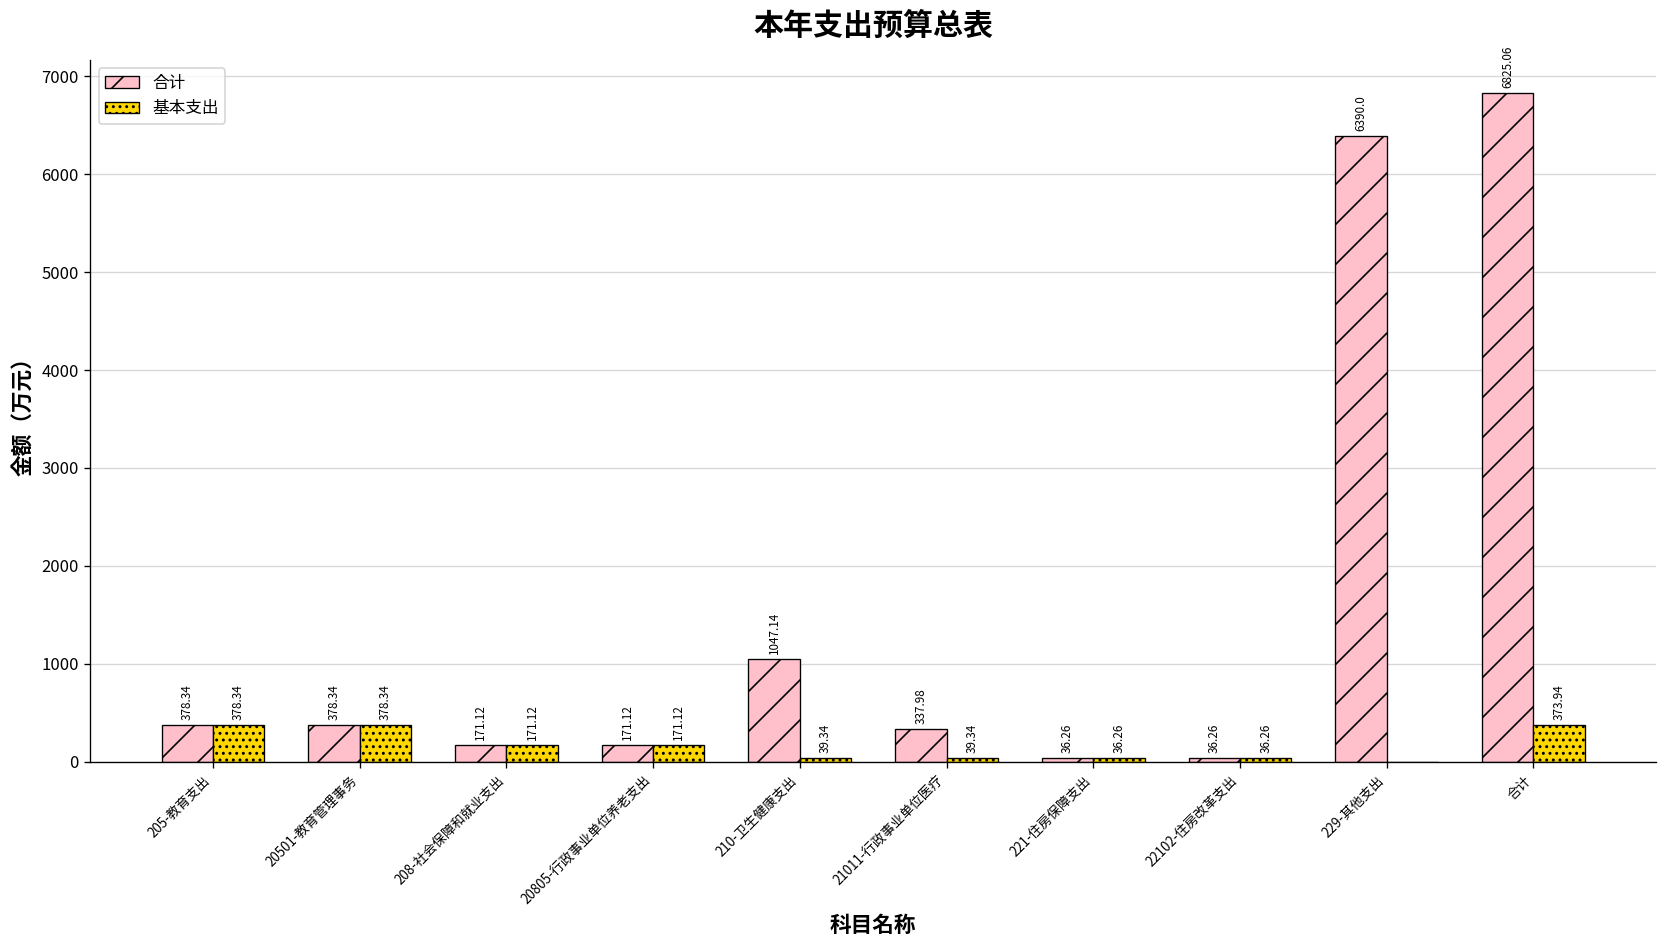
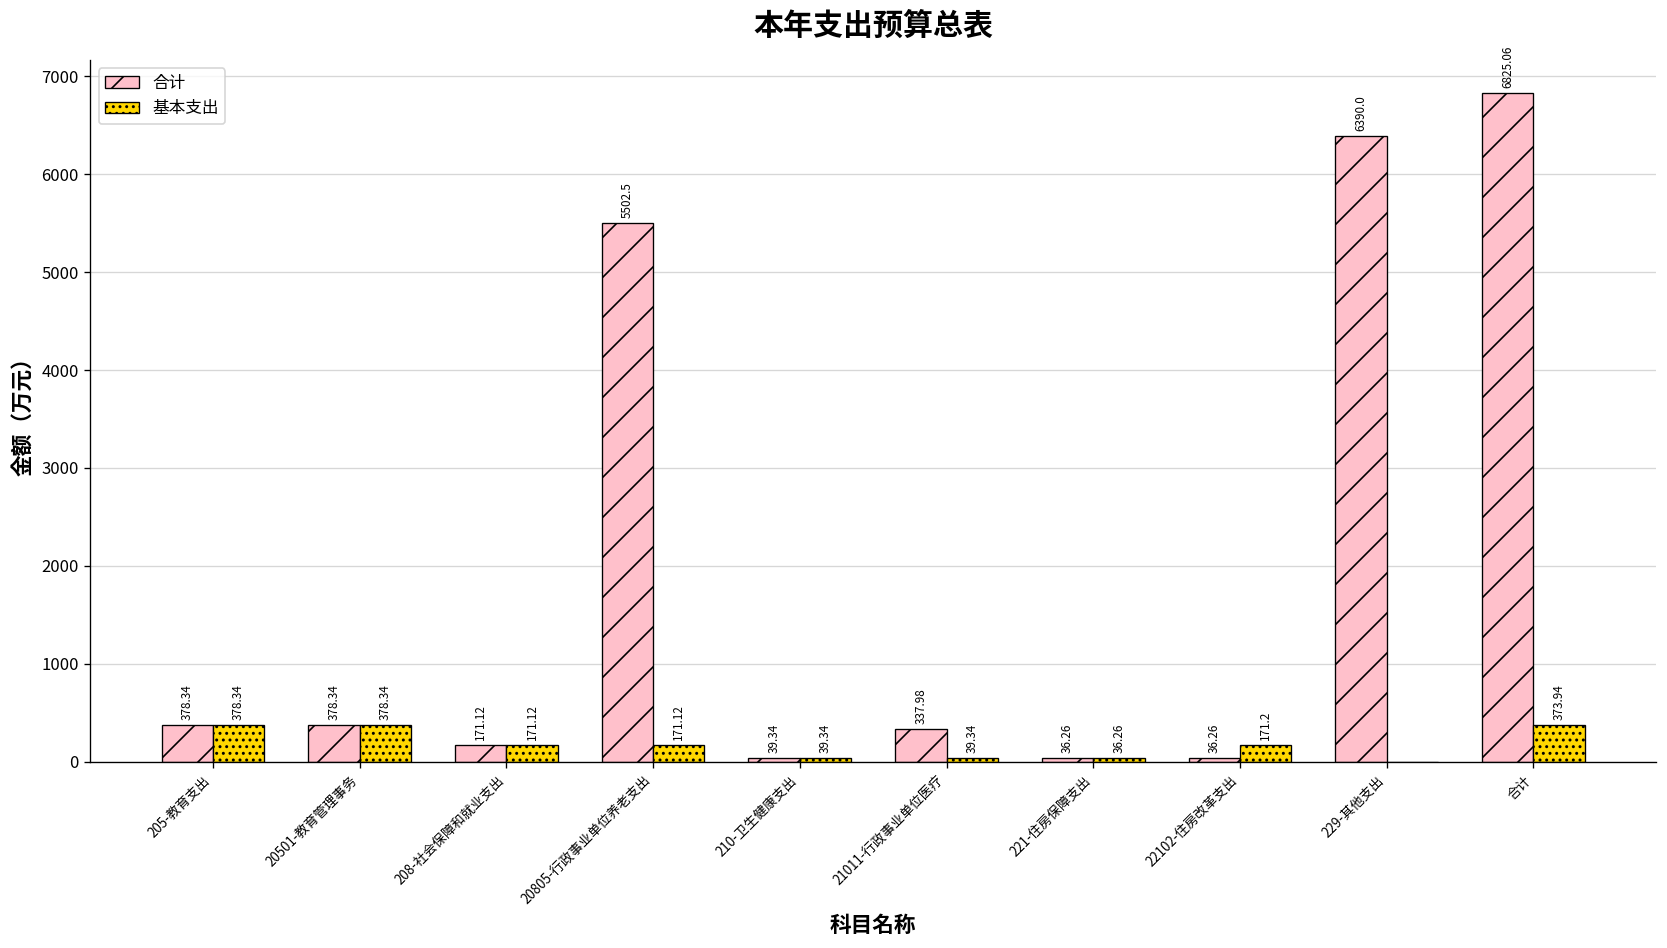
  {
    "合计": {
      "205-教育支出": 378.34,
      "20501-教育管理事务": 378.34,
      "208-社会保障和就业支出": 171.12,
-     "20805-行政事业单位养老支出": 171.12,
-     "210-卫生健康支出": 1047.14,
+     "20805-行政事业单位养老支出": 5502.5,
+     "210-卫生健康支出": 39.34,
      "21011-行政事业单位医疗": 337.98,
      "221-住房保障支出": 36.26,
      "22102-住房改革支出": 36.26,
      "229-其他支出": 6390.0,
      "合计": 6825.06
    },
    "基本支出": {
      "205-教育支出": 378.34,
      "20501-教育管理事务": 378.34,
      "208-社会保障和就业支出": 171.12,
      "20805-行政事业单位养老支出": 171.12,
      "210-卫生健康支出": 39.34,
      "21011-行政事业单位医疗": 39.34,
      "221-住房保障支出": 36.26,
-     "22102-住房改革支出": 36.26,
+     "22102-住房改革支出": 171.2,
      "合计": 373.94
    }
  }
